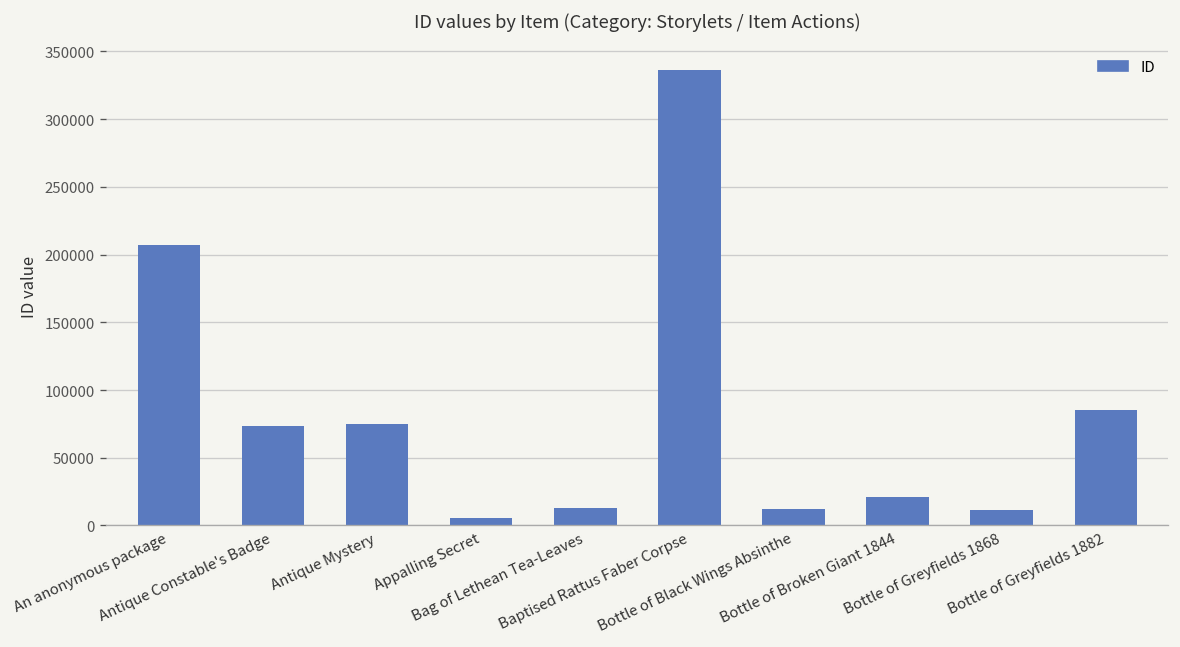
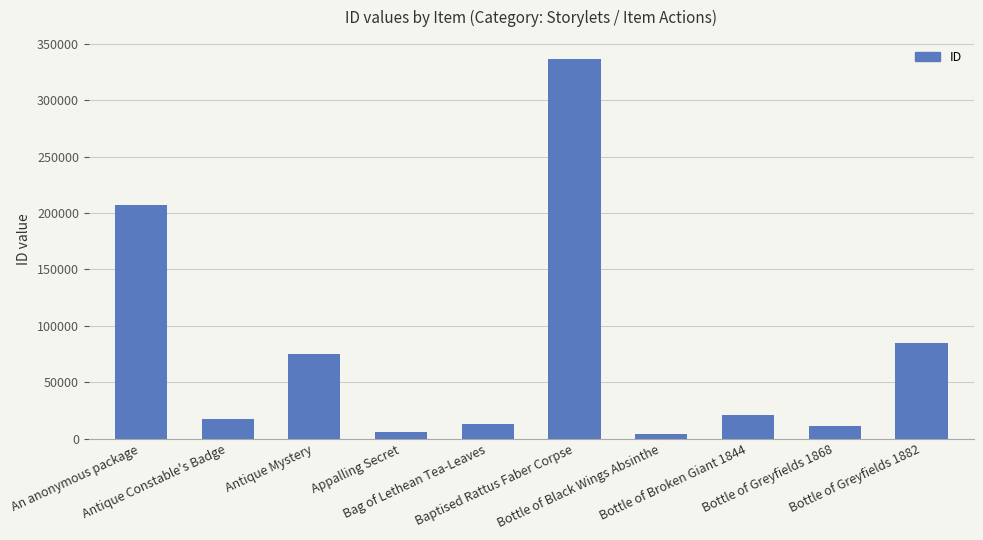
  {
    "An anonymous package": 207000,
-   "Antique Constable's Badge": 74000,
+   "Antique Constable's Badge": 18000,
    "Antique Mystery": 75000,
    "Appalling Secret": 6000,
    "Bag of Lethean Tea-Leaves": 13000,
    "Baptised Rattus Faber Corpse": 337000,
-   "Bottle of Black Wings Absinthe": 12000,
+   "Bottle of Black Wings Absinthe": 5000,
    "Bottle of Broken Giant 1844": 21000,
    "Bottle of Greyfields 1868": 12000,
    "Bottle of Greyfields 1882": 85000
  }
